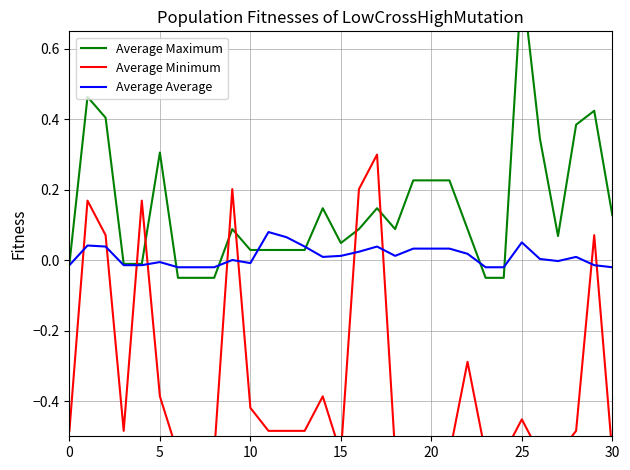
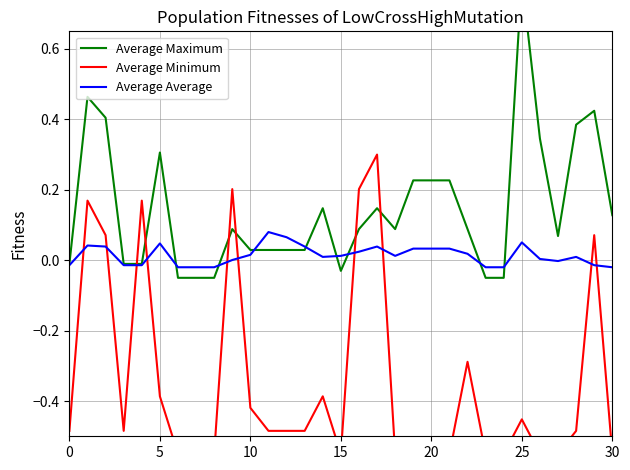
  {
    "Average Maximum": {
      "5": 0.31,
      "10": 0.03,
-     "15": 0.05,
+     "15": -0.03,
      "20": 0.23,
      "30": 0.13
    },
    "Average Minimum": {
      "0": -0.48,
      "5": -0.39,
      "10": -0.42,
      "25": -0.45
    },
    "Average Average": {
-     "5": -0.01,
-     "10": -0.01,
+     "5": 0.05,
+     "10": 0.02,
      "15": 0.01,
      "20": 0.03,
      "25": 0.05,
      "30": -0.02
    }
  }
